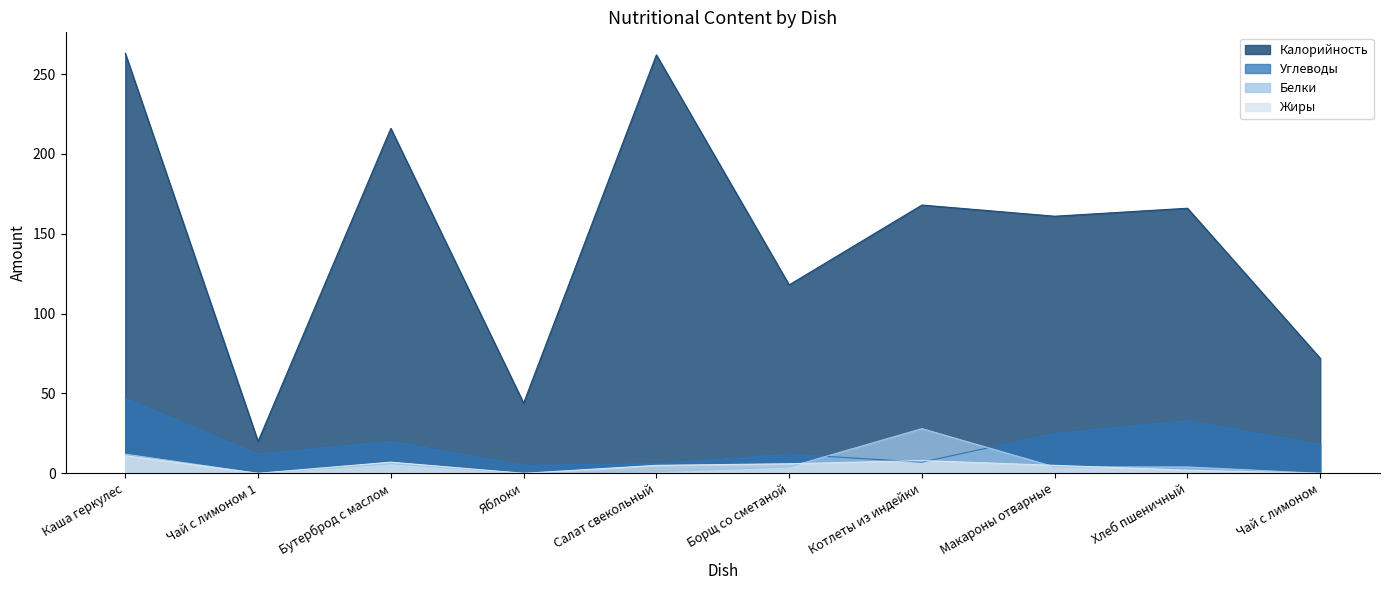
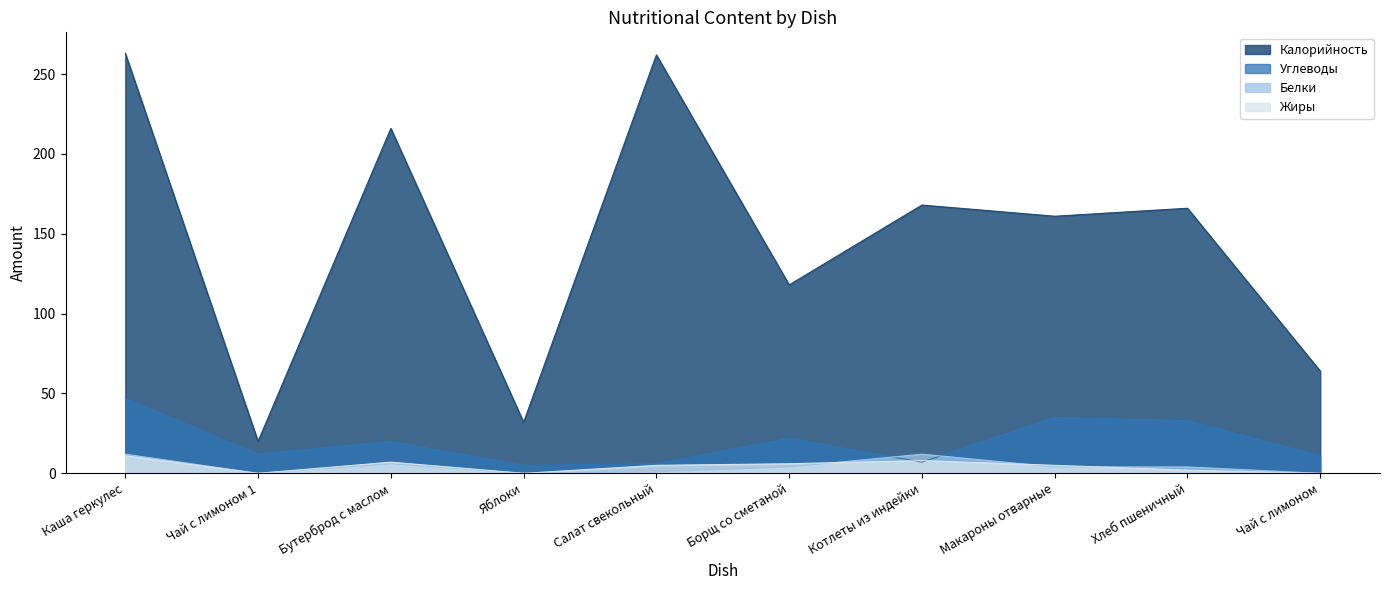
  {
    "Калорийность": {
      "Каша геркулес": 263,
      "Чай с лимоном 1": 20,
      "Бутерброд с маслом": 216,
-     "Яблоки": 44,
+     "Яблоки": 32,
      "Салат свекольный": 262,
      "Борщ со сметаной": 118,
      "Котлеты из индейки": 168,
      "Макароны отварные": 161,
      "Хлеб пшеничный": 166,
-     "Чай с лимоном": 72
+     "Чай с лимоном": 64
    },
    "Углеводы": {
      "Каша геркулес": 47,
      "Чай с лимоном 1": 12,
      "Бутерброд с маслом": 20,
      "Яблоки": 5,
-     "Борщ со сметаной": 12,
-     "Макароны отварные": 25,
+     "Борщ со сметаной": 22,
+     "Макароны отварные": 35,
      "Хлеб пшеничный": 33,
-     "Чай с лимоном": 18
+     "Чай с лимоном": 11
    },
    "Белки": {
      "Салат свекольный": 1,
      "Борщ со сметаной": 4,
-     "Котлеты из индейки": 28,
+     "Котлеты из индейки": 12,
      "Хлеб пшеничный": 4
    },
    "Жиры": {
      "Борщ со сметаной": 6,
      "Хлеб пшеничный": 2
    }
  }
